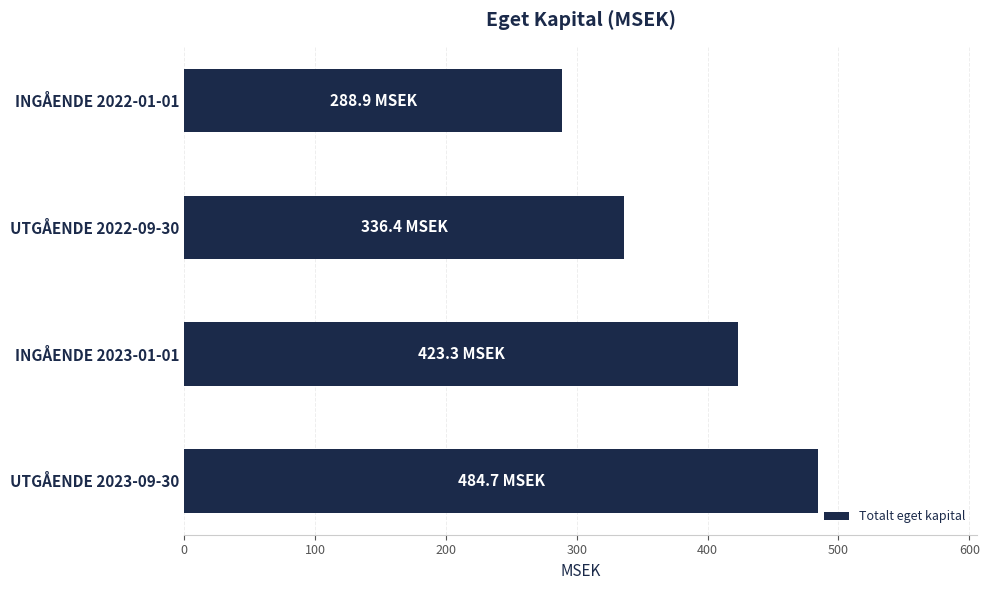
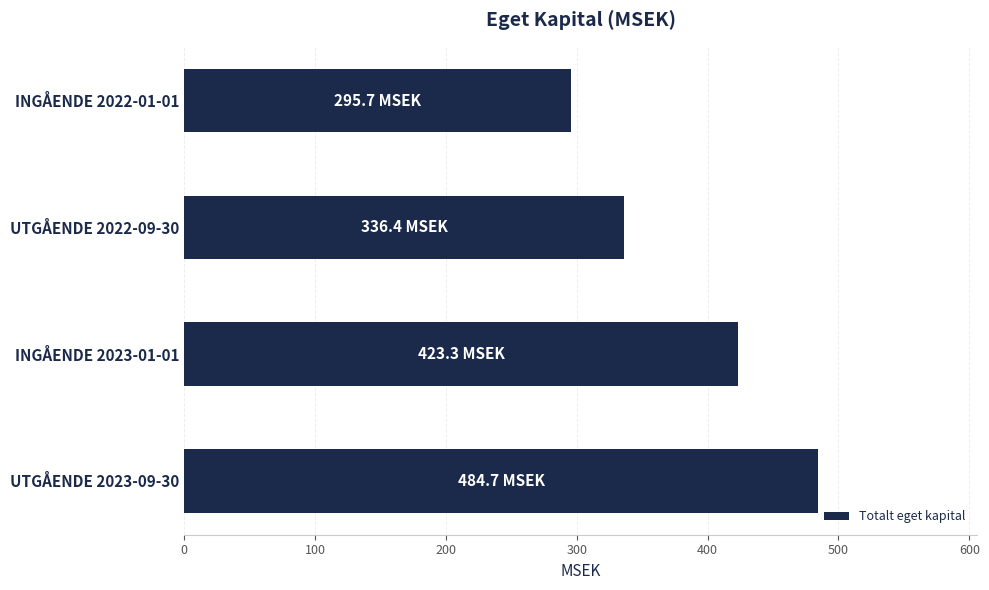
  {
-   "INGÅENDE 2022-01-01": 288.9,
+   "INGÅENDE 2022-01-01": 295.7,
    "UTGÅENDE 2022-09-30": 336.4,
    "INGÅENDE 2023-01-01": 423.3,
    "UTGÅENDE 2023-09-30": 484.7
  }
